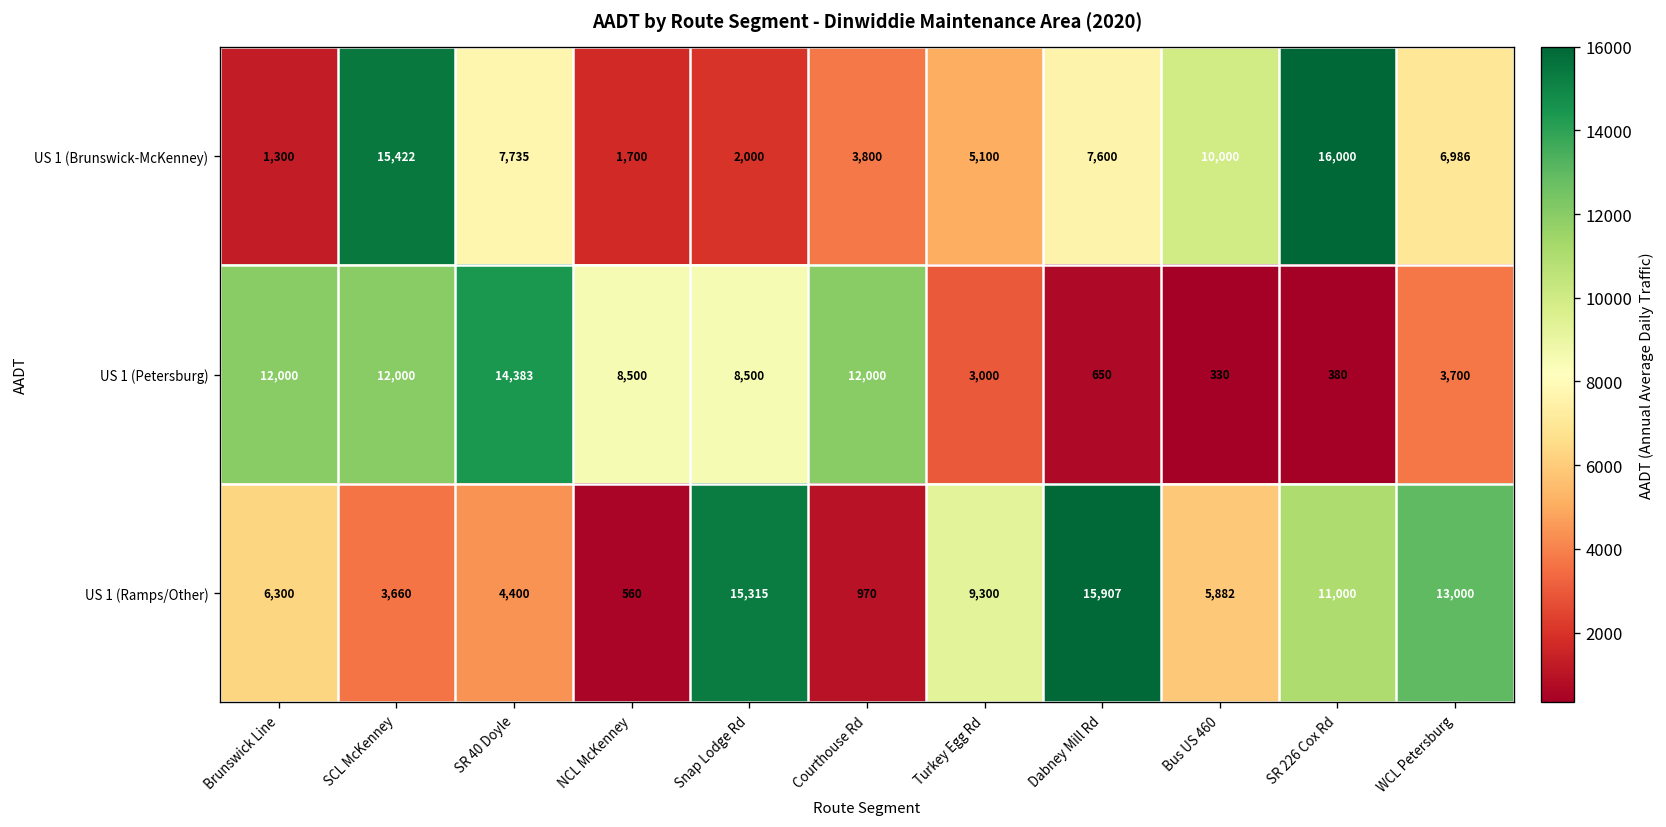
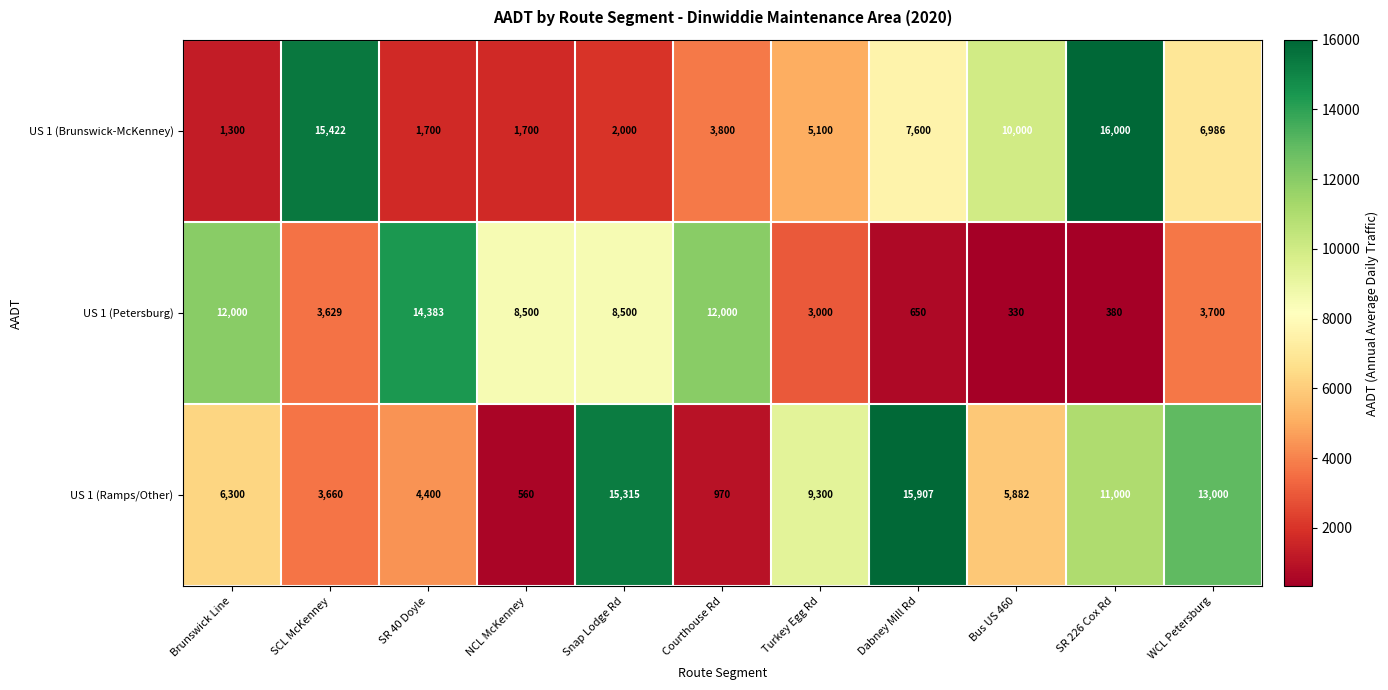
  {
    "US 1 (Brunswick-McKenney)": {
      "Brunswick Line": "1,300",
      "SCL McKenney": "15,422",
-     "SR 40 Doyle": "7,735",
+     "SR 40 Doyle": "1,700",
      "NCL McKenney": "1,700",
      "Snap Lodge Rd": "2,000",
      "Courthouse Rd": "3,800",
      "Turkey Egg Rd": "5,100",
      "Dabney Mill Rd": "7,600",
      "Bus US 460": "10,000",
      "SR 226 Cox Rd": "16,000",
      "WCL Petersburg": "6,986"
    },
    "US 1 (Petersburg)": {
      "Brunswick Line": "12,000",
-     "SCL McKenney": "12,000",
+     "SCL McKenney": "3,629",
      "SR 40 Doyle": "14,383",
      "NCL McKenney": "8,500",
      "Snap Lodge Rd": "8,500",
      "Courthouse Rd": "12,000",
      "Turkey Egg Rd": "3,000",
      "Dabney Mill Rd": "650",
      "Bus US 460": "330",
      "SR 226 Cox Rd": "380",
      "WCL Petersburg": "3,700"
    },
    "US 1 (Ramps/Other)": {
      "Brunswick Line": "6,300",
      "SCL McKenney": "3,660",
      "SR 40 Doyle": "4,400",
      "NCL McKenney": "560",
      "Snap Lodge Rd": "15,315",
      "Courthouse Rd": "970",
      "Turkey Egg Rd": "9,300",
      "Dabney Mill Rd": "15,907",
      "Bus US 460": "5,882",
      "SR 226 Cox Rd": "11,000",
      "WCL Petersburg": "13,000"
    }
  }
